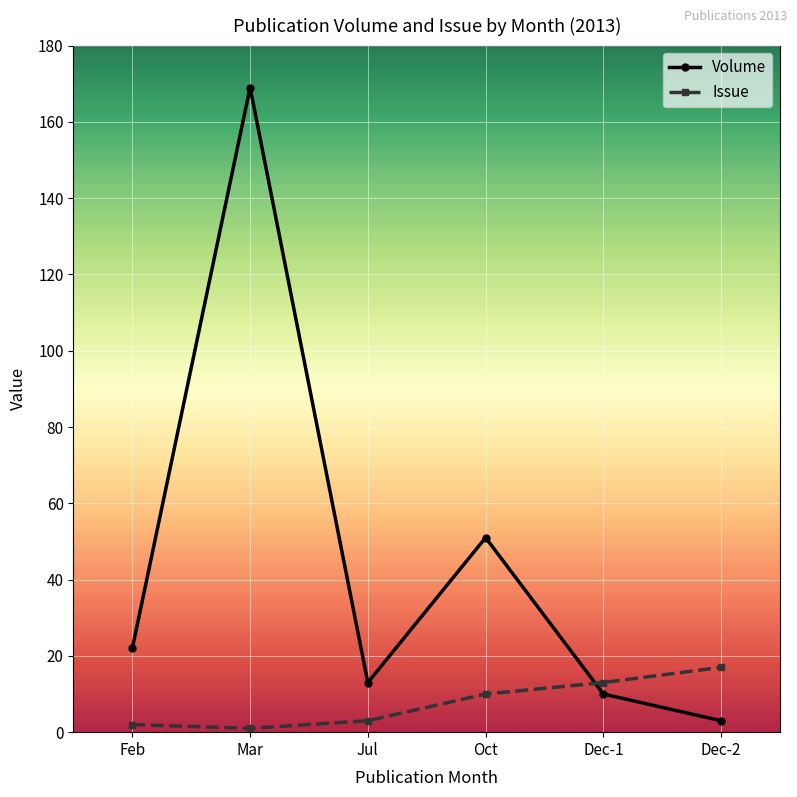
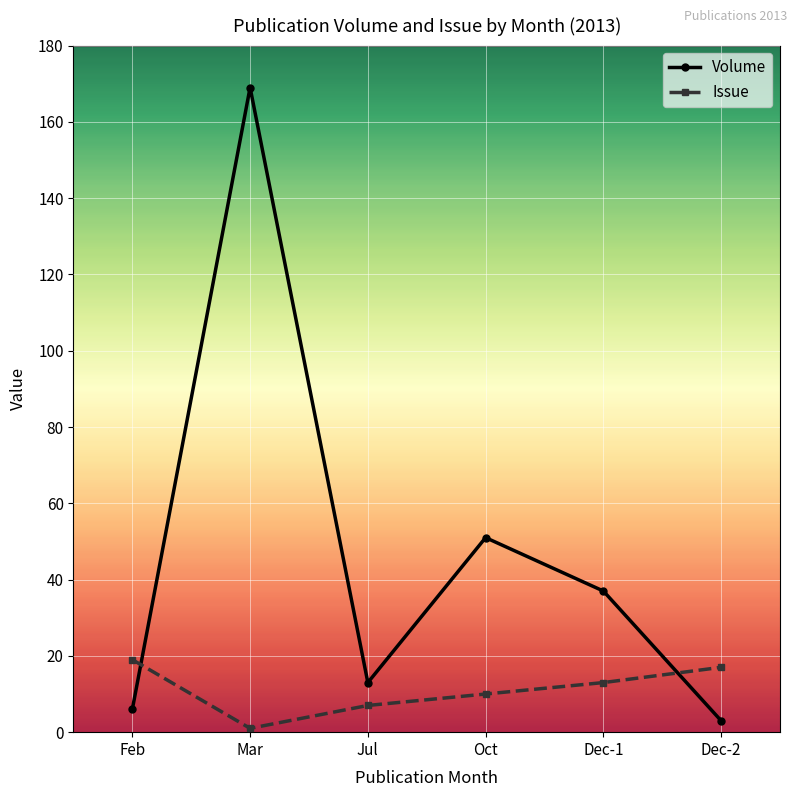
  {
    "Volume": {
-     "Feb": 22,
+     "Feb": 6,
      "Mar": 169,
      "Jul": 13,
      "Oct": 51,
-     "Dec-1": 10,
+     "Dec-1": 37,
      "Dec-2": 3
    },
    "Issue": {
-     "Feb": 2,
+     "Feb": 19,
      "Mar": 1,
-     "Jul": 3,
+     "Jul": 7,
      "Oct": 10,
      "Dec-1": 13,
      "Dec-2": 17
    }
  }
